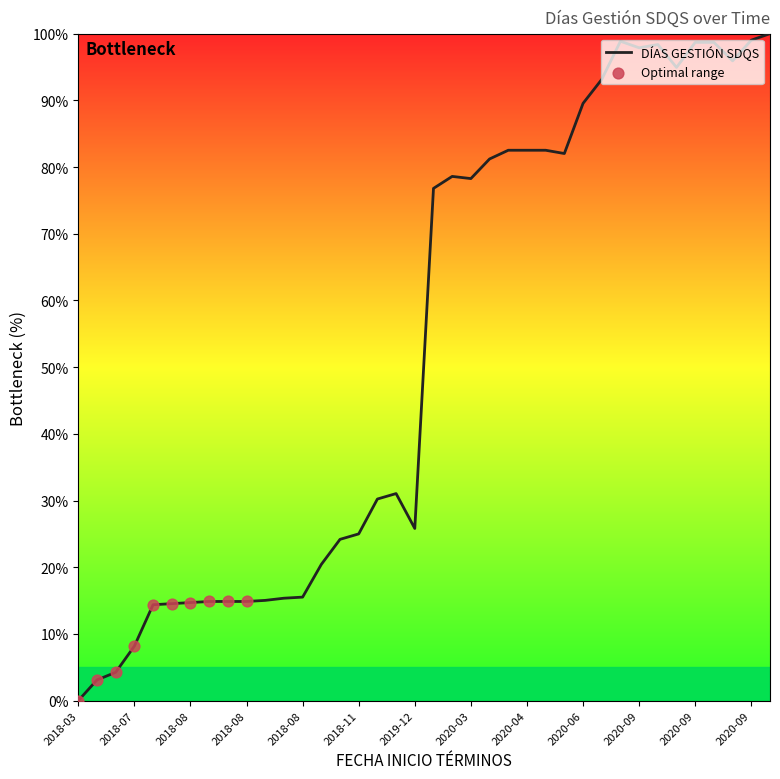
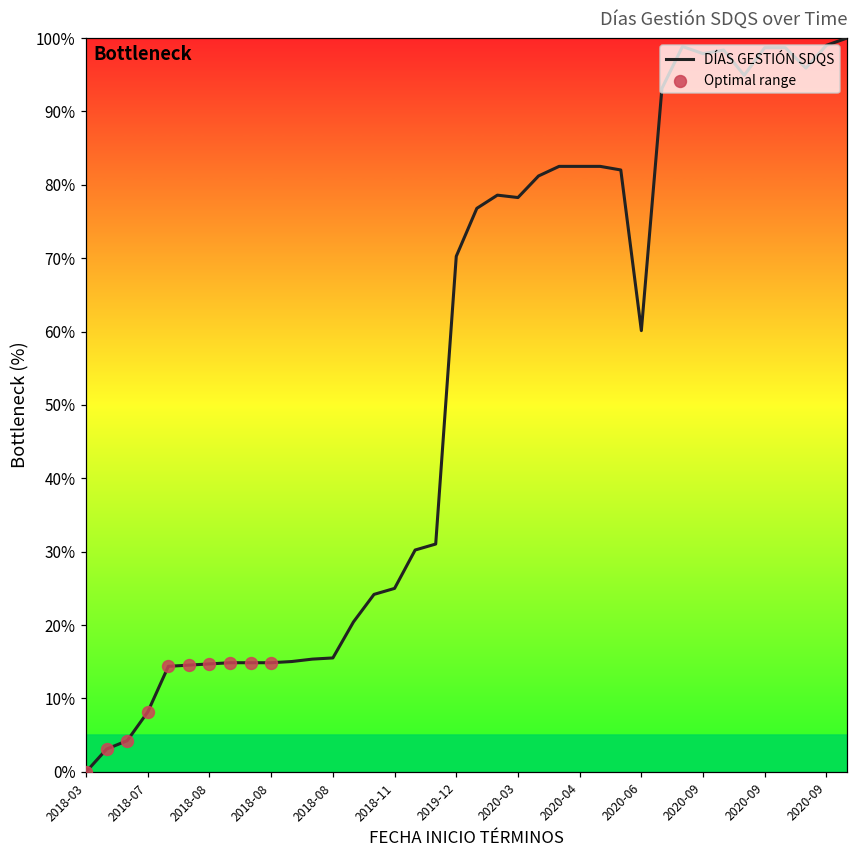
  {
    "DÍAS GESTIÓN SDQS": {
      "2018-11": "25%",
-     "2019-12": "26%",
-     "2020-06": "90%"
+     "2019-12": "70%",
+     "2020-06": "60%"
    }
  }
